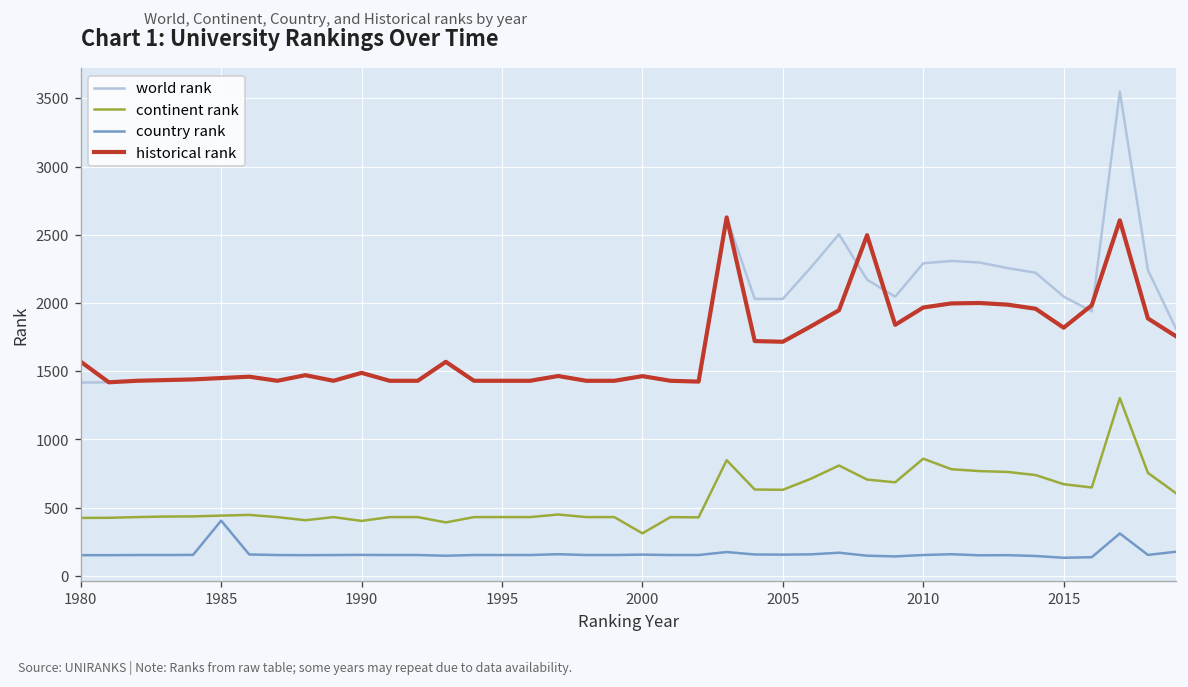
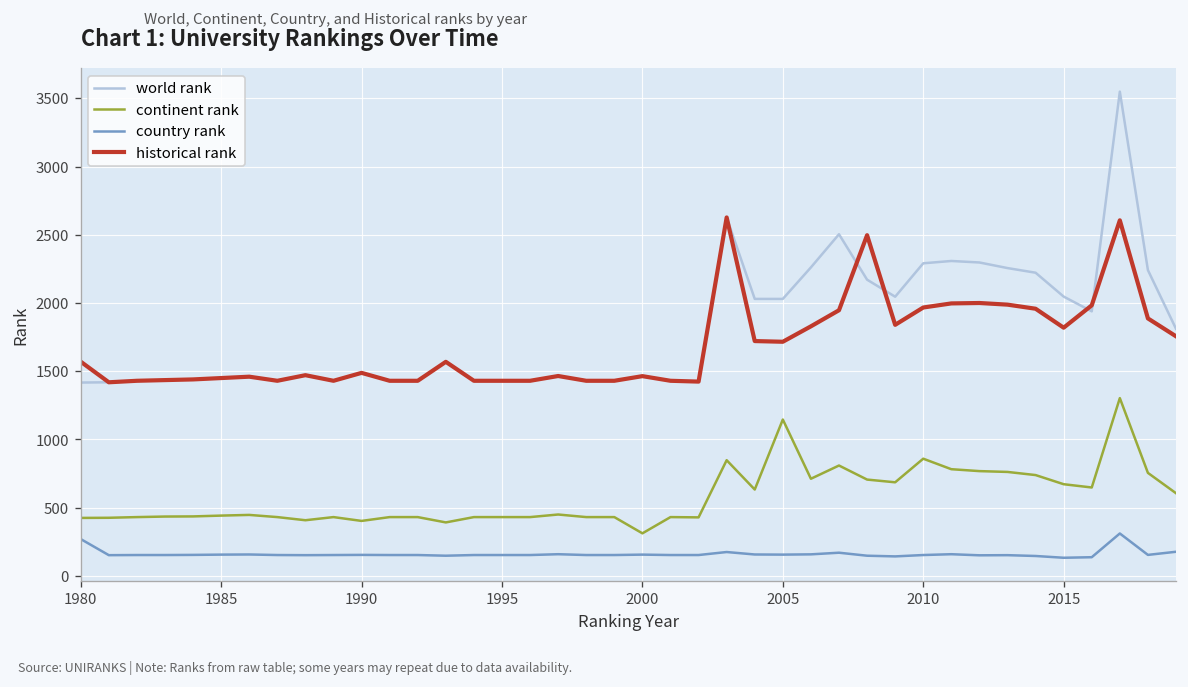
  {
    "world rank": {
      "1980": 1420,
      "2005": 2030,
      "2010": 2290,
      "2015": 2050
    },
    "continent rank": {
      "1980": 430,
      "1985": 440,
      "1990": 400,
      "1995": 430,
      "2000": 310,
-     "2005": 630,
+     "2005": 1150,
      "2010": 860,
      "2015": 670
    },
    "country rank": {
-     "1980": 150,
-     "1985": 410,
+     "1980": 270,
+     "1985": 160,
      "1990": 150,
      "1995": 150,
      "2000": 160,
      "2005": 160,
      "2010": 150,
      "2015": 130
    },
    "historical rank": {
      "1980": 1570,
      "2005": 1720,
      "2010": 1970,
      "2015": 1820
    }
  }
